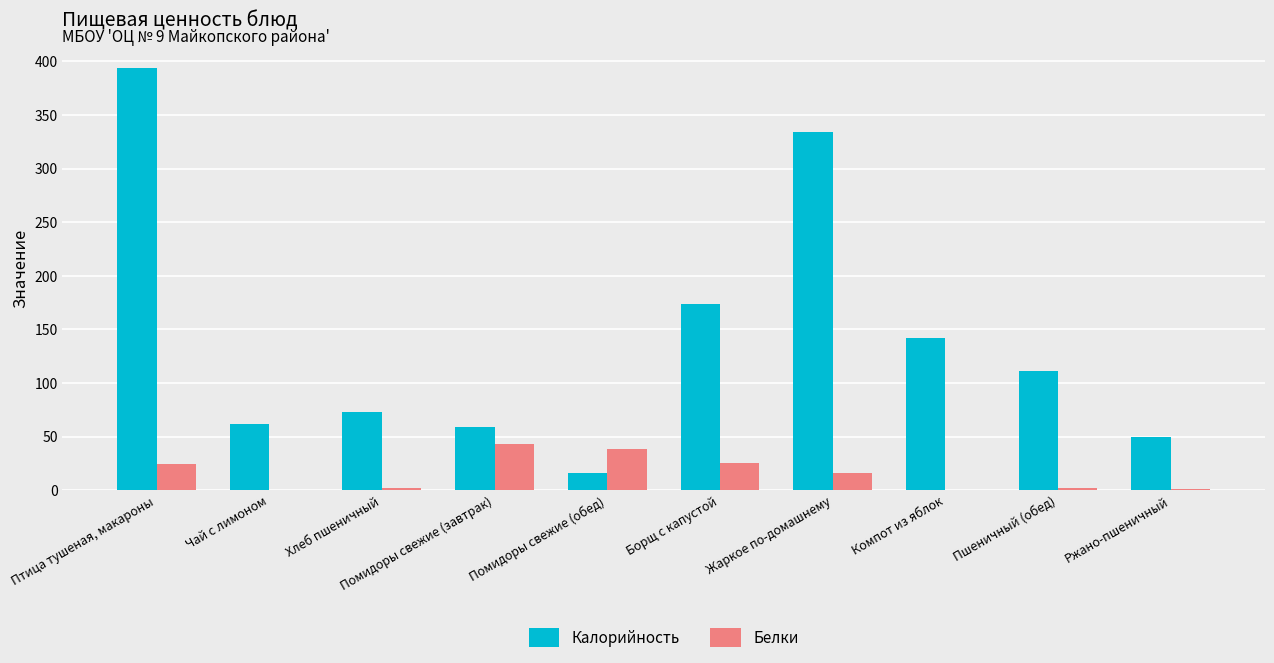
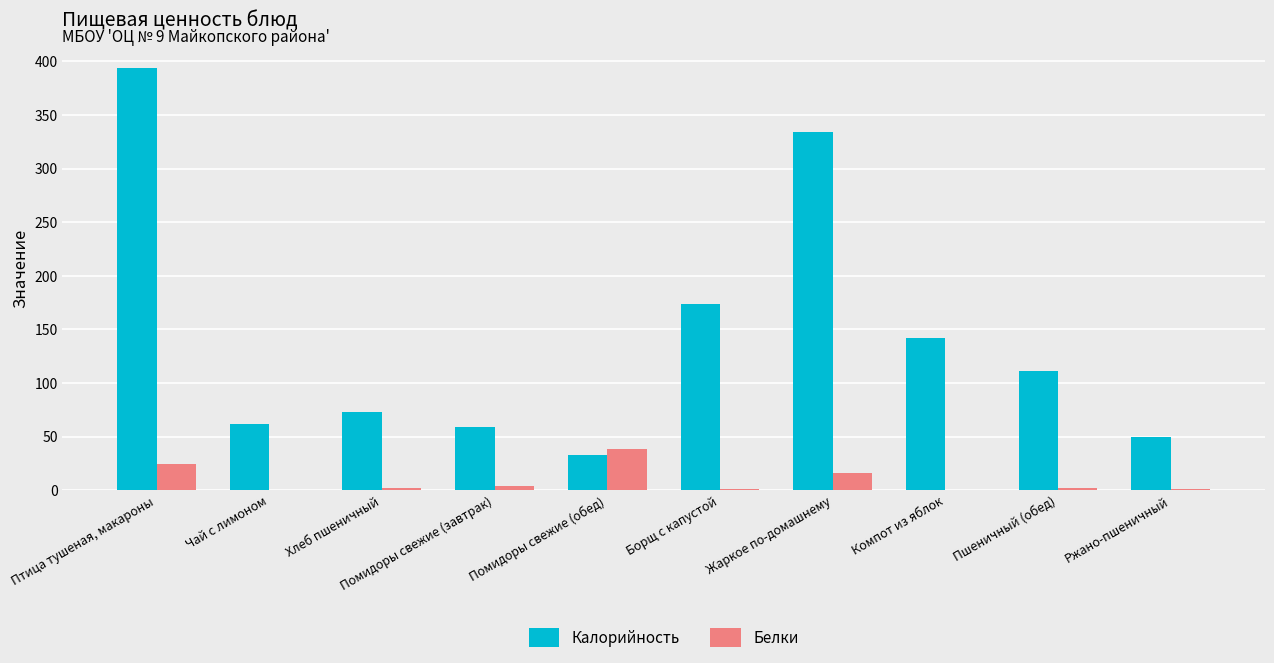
  {
    "Калорийность": {
      "Чай с лимоном": 62,
      "Хлеб пшеничный": 73,
      "Помидоры свежие (завтрак)": 59,
-     "Помидоры свежие (обед)": 16,
+     "Помидоры свежие (обед)": 33,
      "Борщ с капустой": 174,
      "Жаркое по-домашнему": 334,
      "Компот из яблок": 142,
      "Пшеничный (обед)": 111,
      "Ржано-пшеничный": 50
    },
    "Белки": {
      "Птица тушеная, макароны": 25,
      "Хлеб пшеничный": 2,
-     "Помидоры свежие (завтрак)": 43,
+     "Помидоры свежие (завтрак)": 4,
      "Помидоры свежие (обед)": 39,
-     "Борщ с капустой": 25,
+     "Борщ с капустой": 2,
      "Жаркое по-домашнему": 17,
      "Пшеничный (обед)": 2
    }
  }
